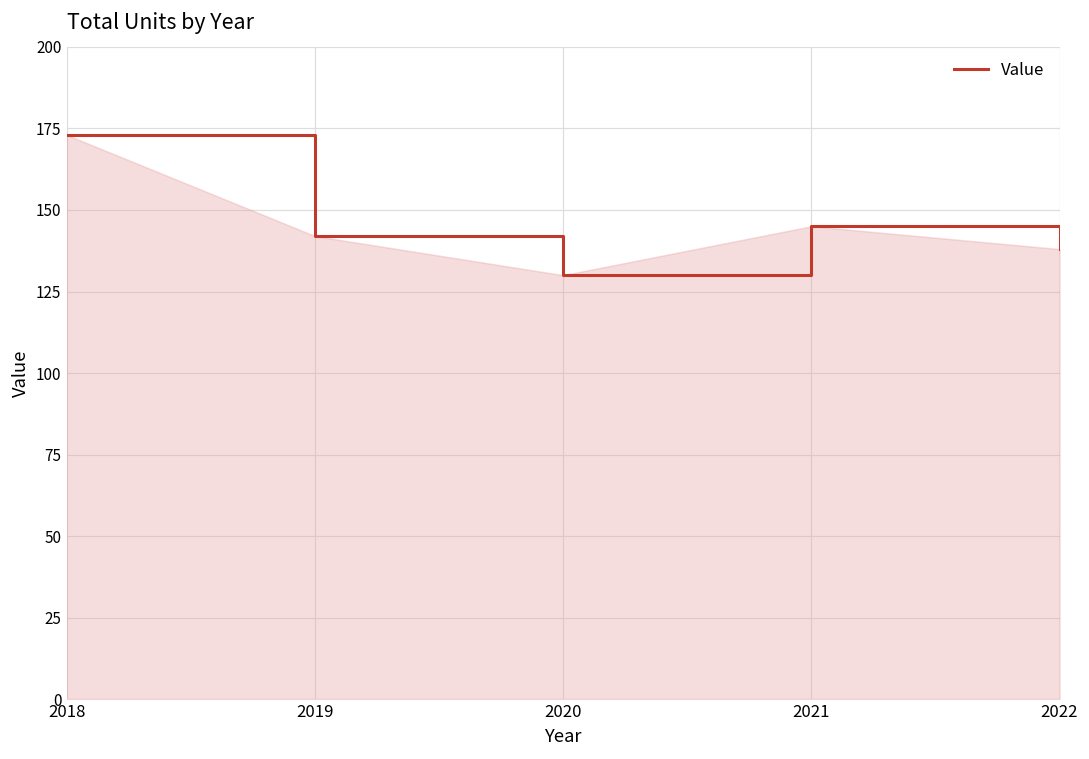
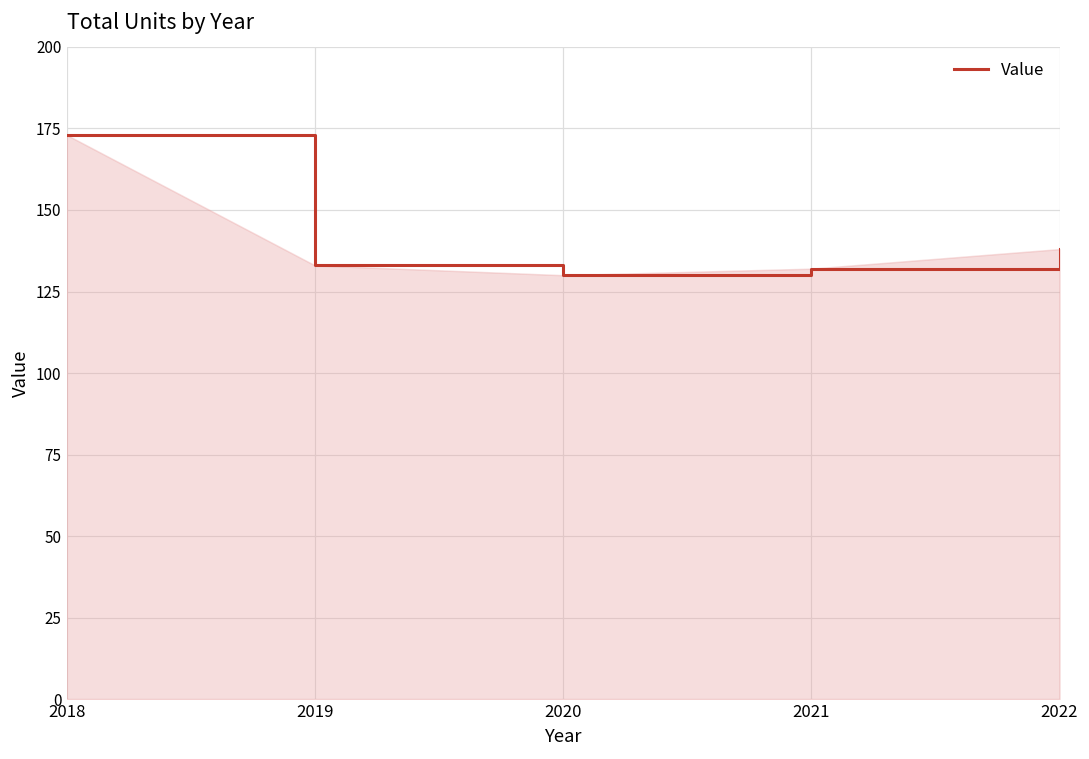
  {
    "2018": 173,
-   "2019": 142,
+   "2019": 133,
    "2020": 130,
-   "2021": 145,
+   "2021": 132,
    "2022": 138
  }
